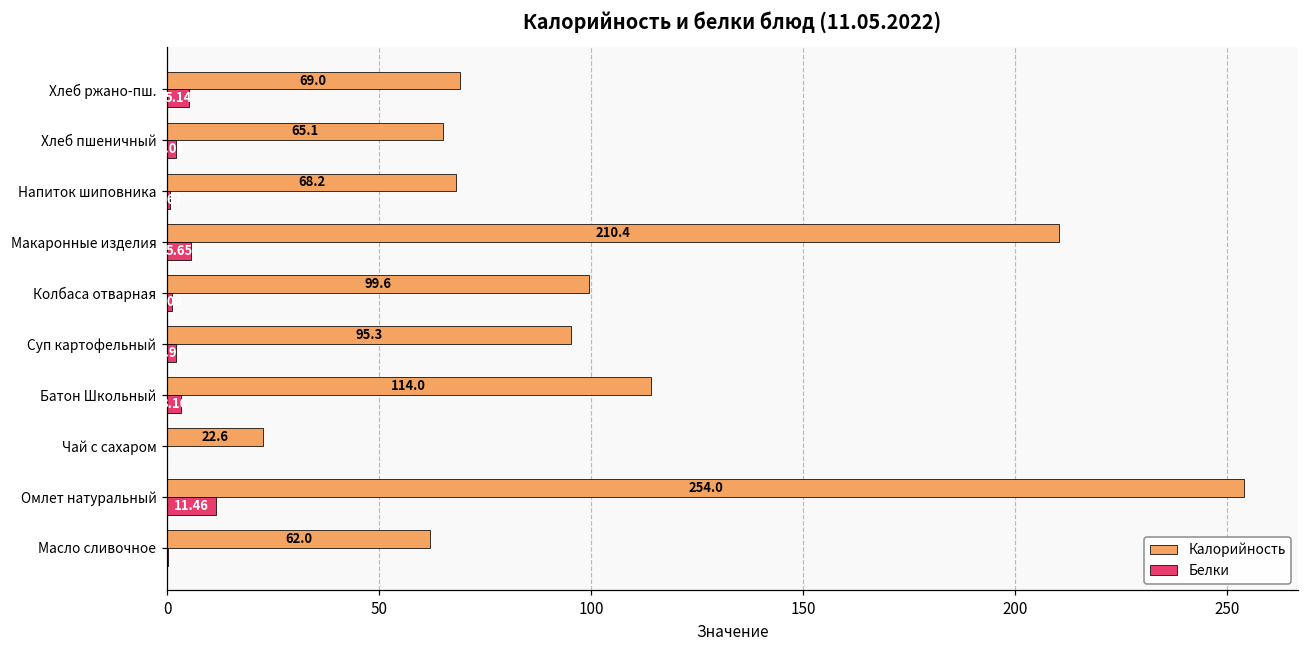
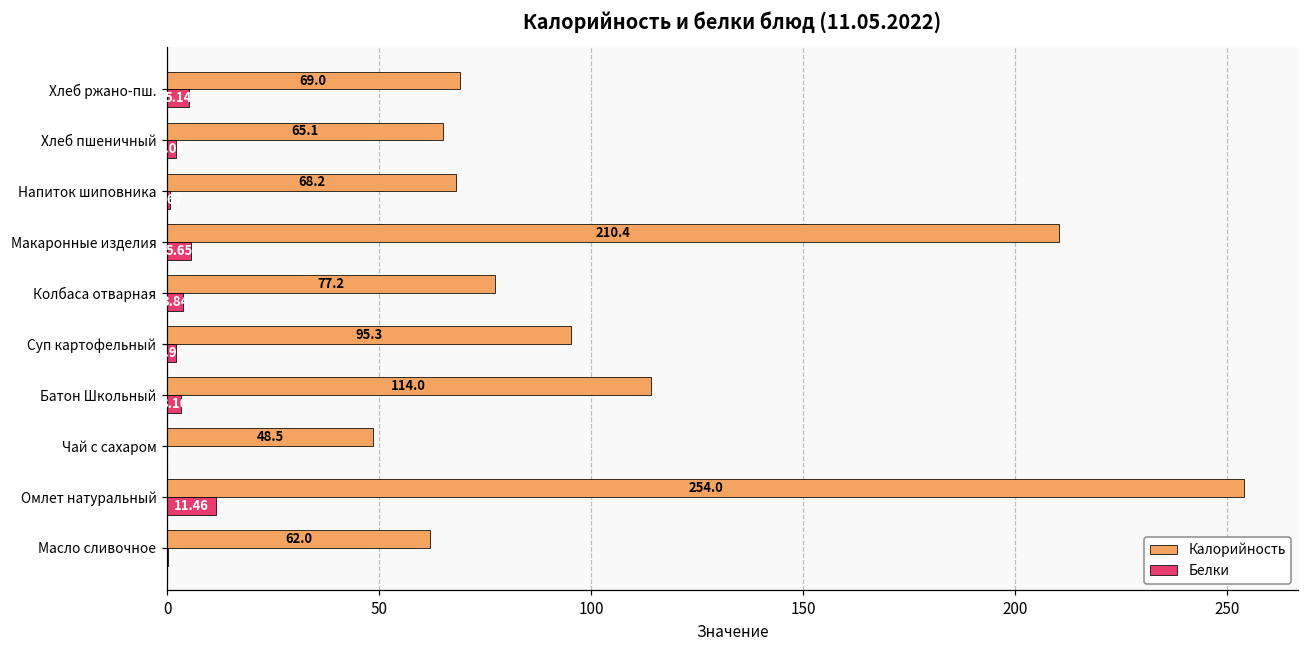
  {
    "Калорийность": {
      "Хлеб ржано-пш.": 69.0,
      "Хлеб пшеничный": 65.1,
      "Напиток шиповника": 68.2,
      "Макаронные изделия": 210.4,
-     "Колбаса отварная": 99.6,
+     "Колбаса отварная": 77.2,
      "Суп картофельный": 95.3,
      "Батон Школьный": 114.0,
-     "Чай с сахаром": 22.6,
+     "Чай с сахаром": 48.5,
      "Омлет натуральный": 254.0,
      "Масло сливочное": 62.0
    },
    "Белки": {
      "Хлеб пшеничный": 2,
      "Напиток шиповника": 1,
-     "Колбаса отварная": 1,
+     "Колбаса отварная": 4,
      "Суп картофельный": 2,
      "Батон Школьный": 3
    }
  }
